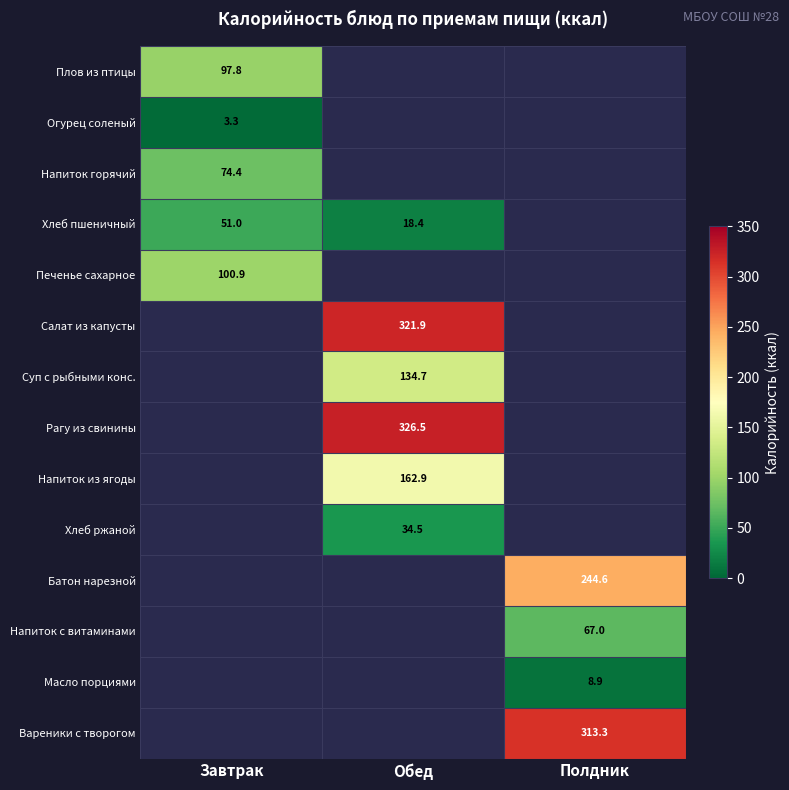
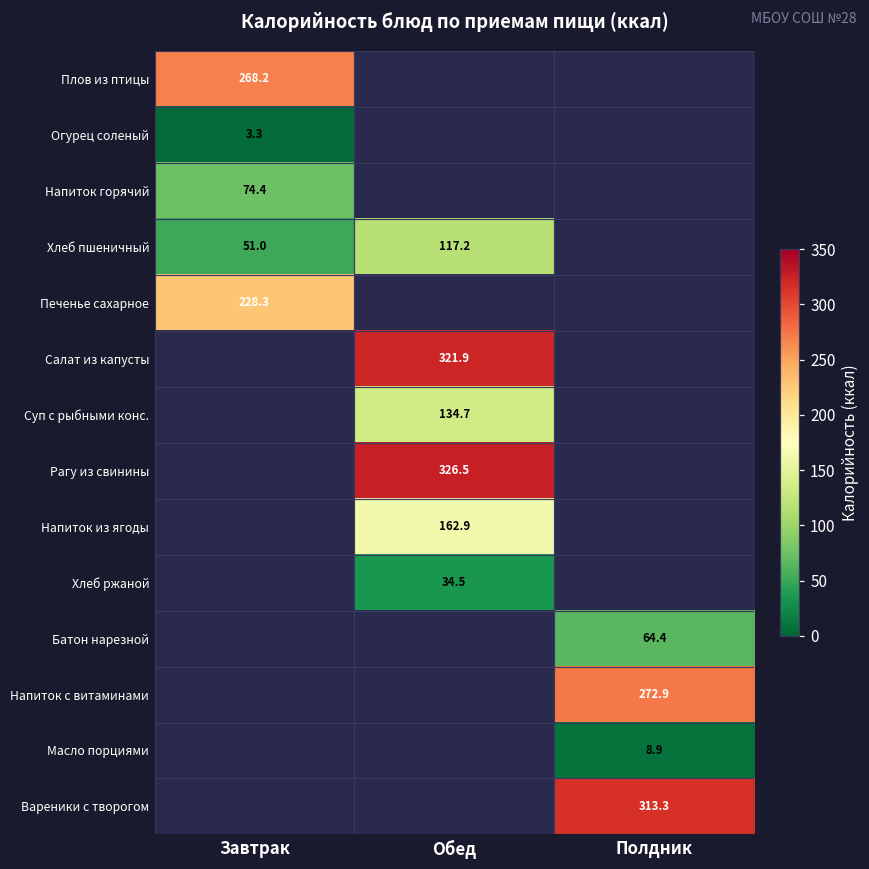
  {
    "Плов из птицы": {
-     "Завтрак": 97.8
+     "Завтрак": 268.2
    },
    "Огурец соленый": {
      "Завтрак": 3.3
    },
    "Напиток горячий": {
      "Завтрак": 74.4
    },
    "Хлеб пшеничный": {
      "Завтрак": 51.0,
-     "Обед": 18.4
+     "Обед": 117.2
    },
    "Печенье сахарное": {
-     "Завтрак": 100.9
+     "Завтрак": 228.3
    },
    "Салат из капусты": {
      "Обед": 321.9
    },
    "Суп с рыбными конс.": {
      "Обед": 134.7
    },
    "Рагу из свинины": {
      "Обед": 326.5
    },
    "Напиток из ягоды": {
      "Обед": 162.9
    },
    "Хлеб ржаной": {
      "Обед": 34.5
    },
    "Батон нарезной": {
-     "Полдник": 244.6
+     "Полдник": 64.4
    },
    "Напиток с витаминами": {
-     "Полдник": 67.0
+     "Полдник": 272.9
    },
    "Масло порциями": {
      "Полдник": 8.9
    },
    "Вареники с творогом": {
      "Полдник": 313.3
    }
  }
